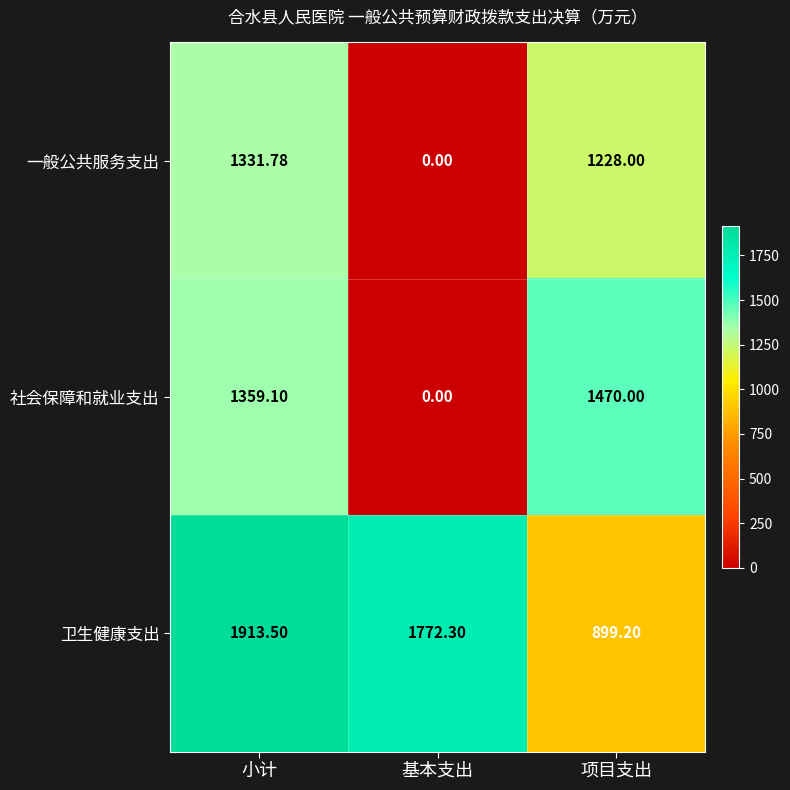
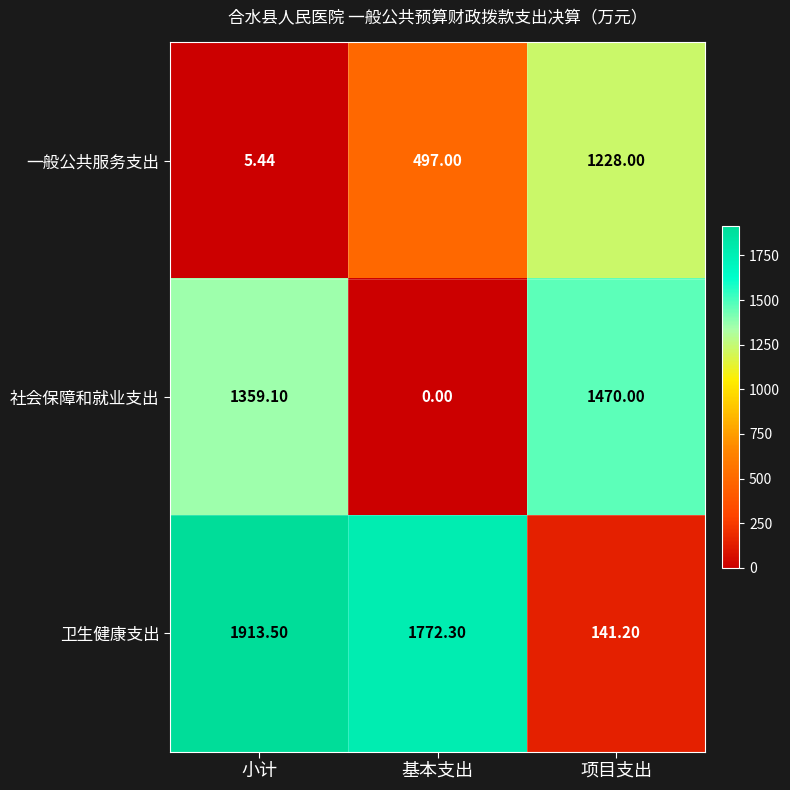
  {
    "一般公共服务支出": {
-     "小计": 1331.78,
-     "基本支出": 0.00,
+     "小计": 5.44,
+     "基本支出": 497.00,
      "项目支出": 1228.00
    },
    "社会保障和就业支出": {
      "小计": 1359.10,
      "基本支出": 0.00,
      "项目支出": 1470.00
    },
    "卫生健康支出": {
      "小计": 1913.50,
      "基本支出": 1772.30,
-     "项目支出": 899.20
+     "项目支出": 141.20
    }
  }
